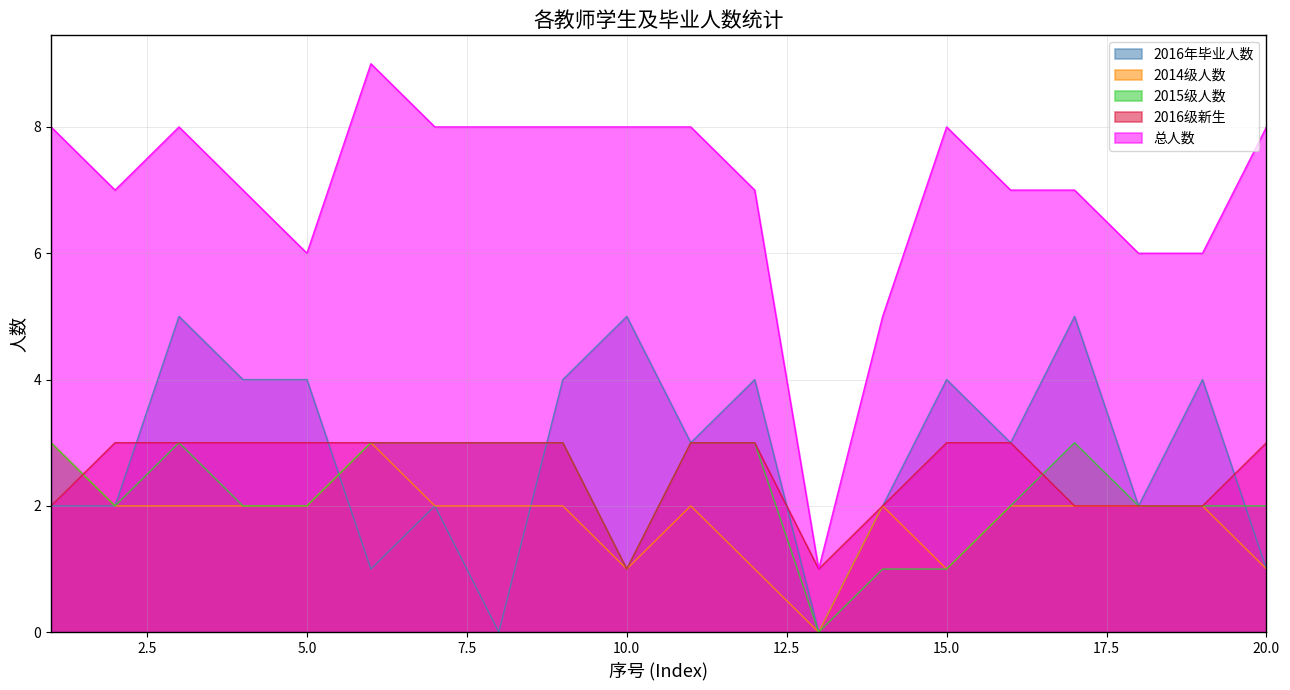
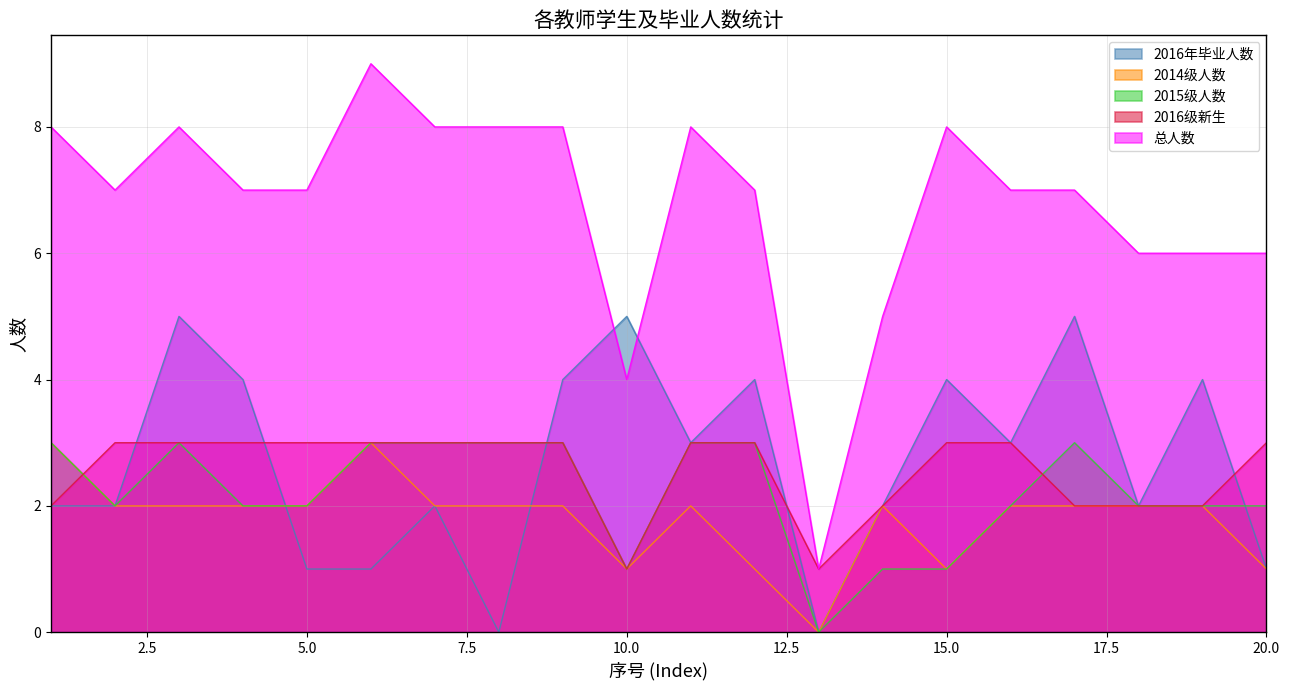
  {
    "2016年毕业人数": {
-     "5.0": 4,
+     "5.0": 1,
      "10.0": 5,
      "15.0": 4
    },
    "2015级人数": {
      "20.0": 2
    },
    "2016级新生": {
      "5.0": 3,
      "15.0": 3,
      "20.0": 3
    },
    "总人数": {
-     "5.0": 6,
-     "10.0": 8,
+     "5.0": 7,
+     "10.0": 4,
      "15.0": 8,
-     "20.0": 8
+     "20.0": 6
    }
  }
